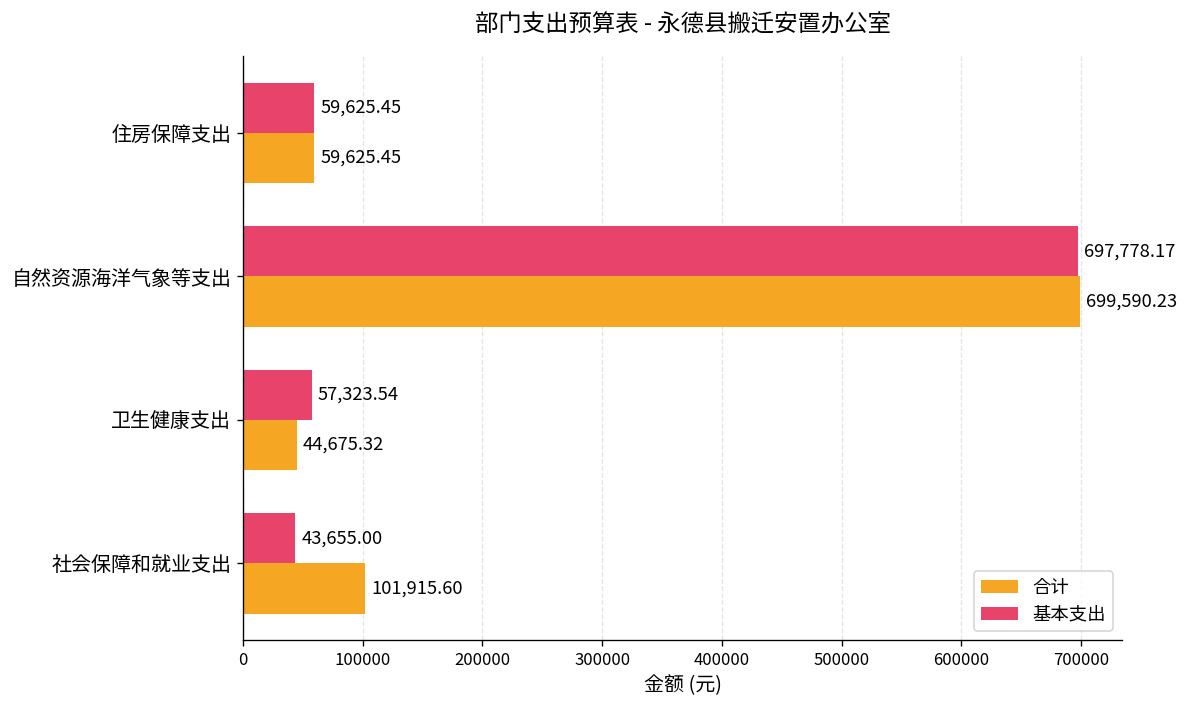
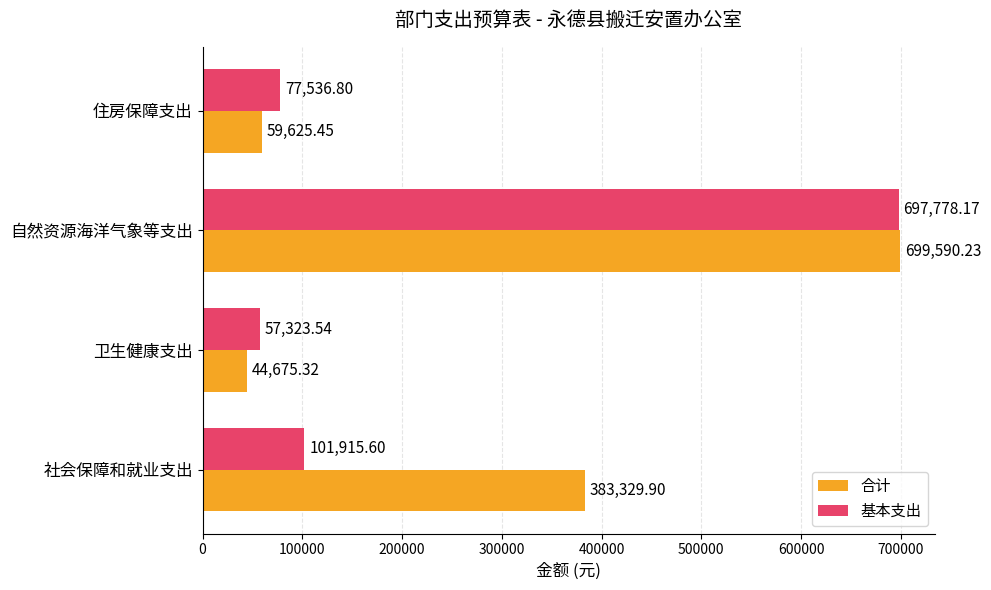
  {
    "合计": {
      "住房保障支出": "59,625.45",
      "自然资源海洋气象等支出": "699,590.23",
      "卫生健康支出": "44,675.32",
-     "社会保障和就业支出": "101,915.60"
+     "社会保障和就业支出": "383,329.90"
    },
    "基本支出": {
-     "住房保障支出": "59,625.45",
+     "住房保障支出": "77,536.80",
      "自然资源海洋气象等支出": "697,778.17",
      "卫生健康支出": "57,323.54",
-     "社会保障和就业支出": "43,655.00"
+     "社会保障和就业支出": "101,915.60"
    }
  }
